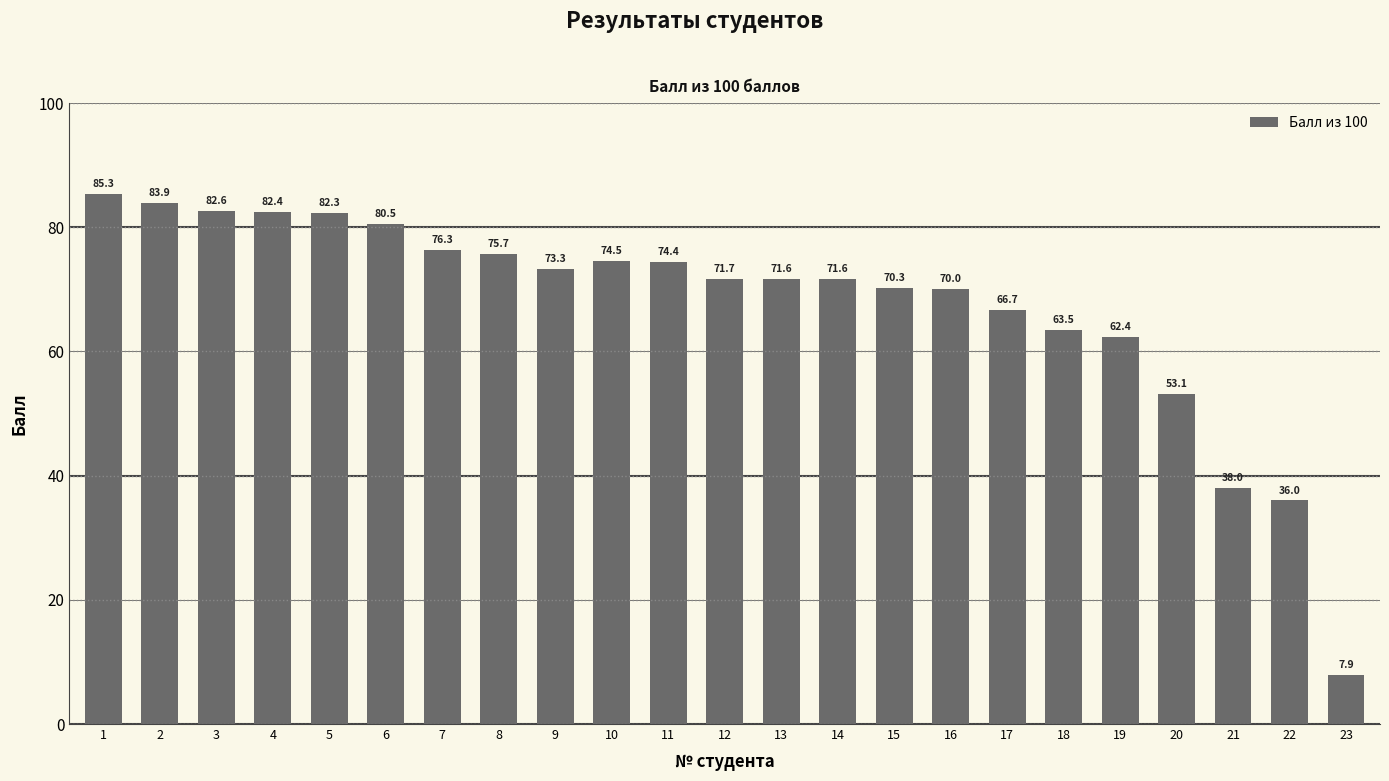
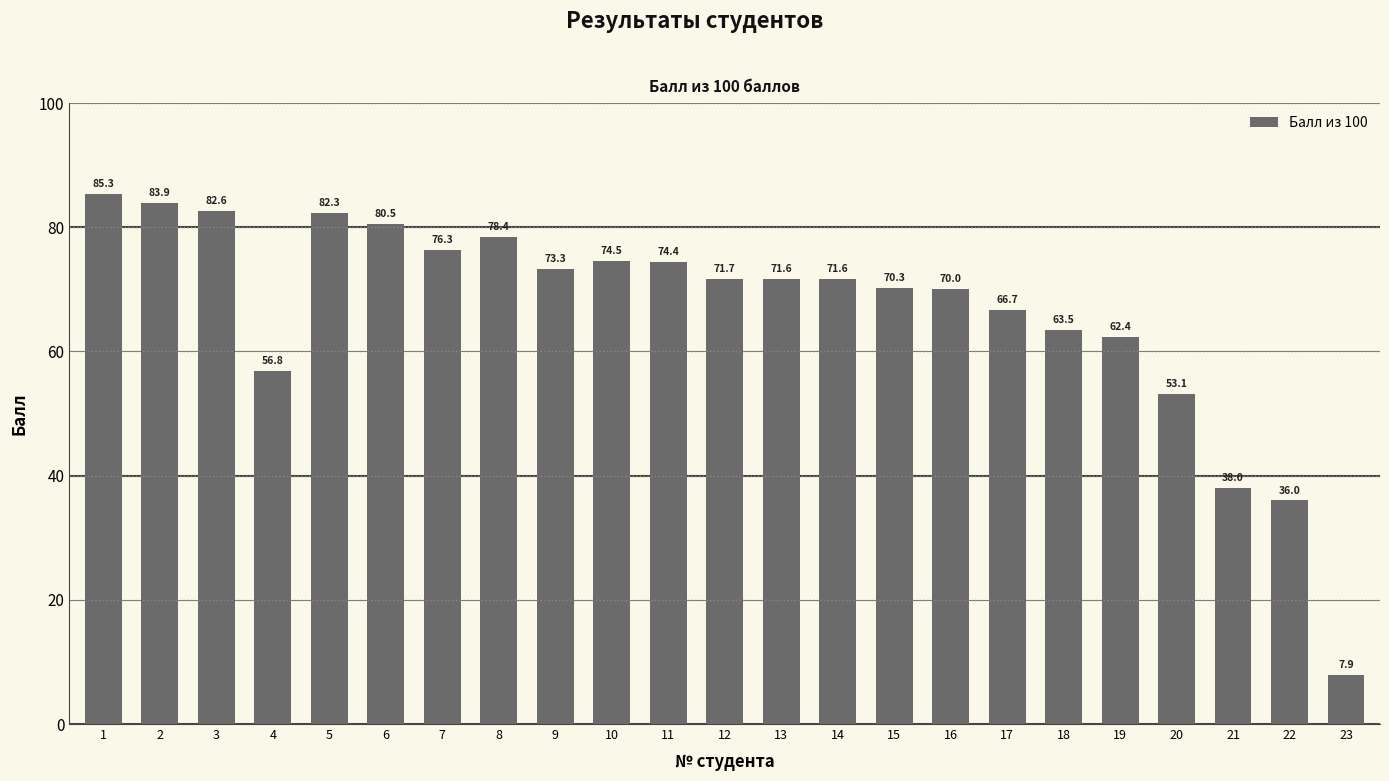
  {
    "1": 85.3,
    "2": 83.9,
    "3": 82.6,
-   "4": 82.4,
+   "4": 56.8,
    "5": 82.3,
    "6": 80.5,
    "7": 76.3,
-   "8": 75.7,
+   "8": 78.4,
    "9": 73.3,
    "10": 74.5,
    "11": 74.4,
    "12": 71.7,
    "13": 71.6,
    "14": 71.6,
    "15": 70.3,
    "16": 70.0,
    "17": 66.7,
    "18": 63.5,
    "19": 62.4,
    "20": 53.1,
    "21": 38.0,
    "22": 36.0,
    "23": 7.9
  }
